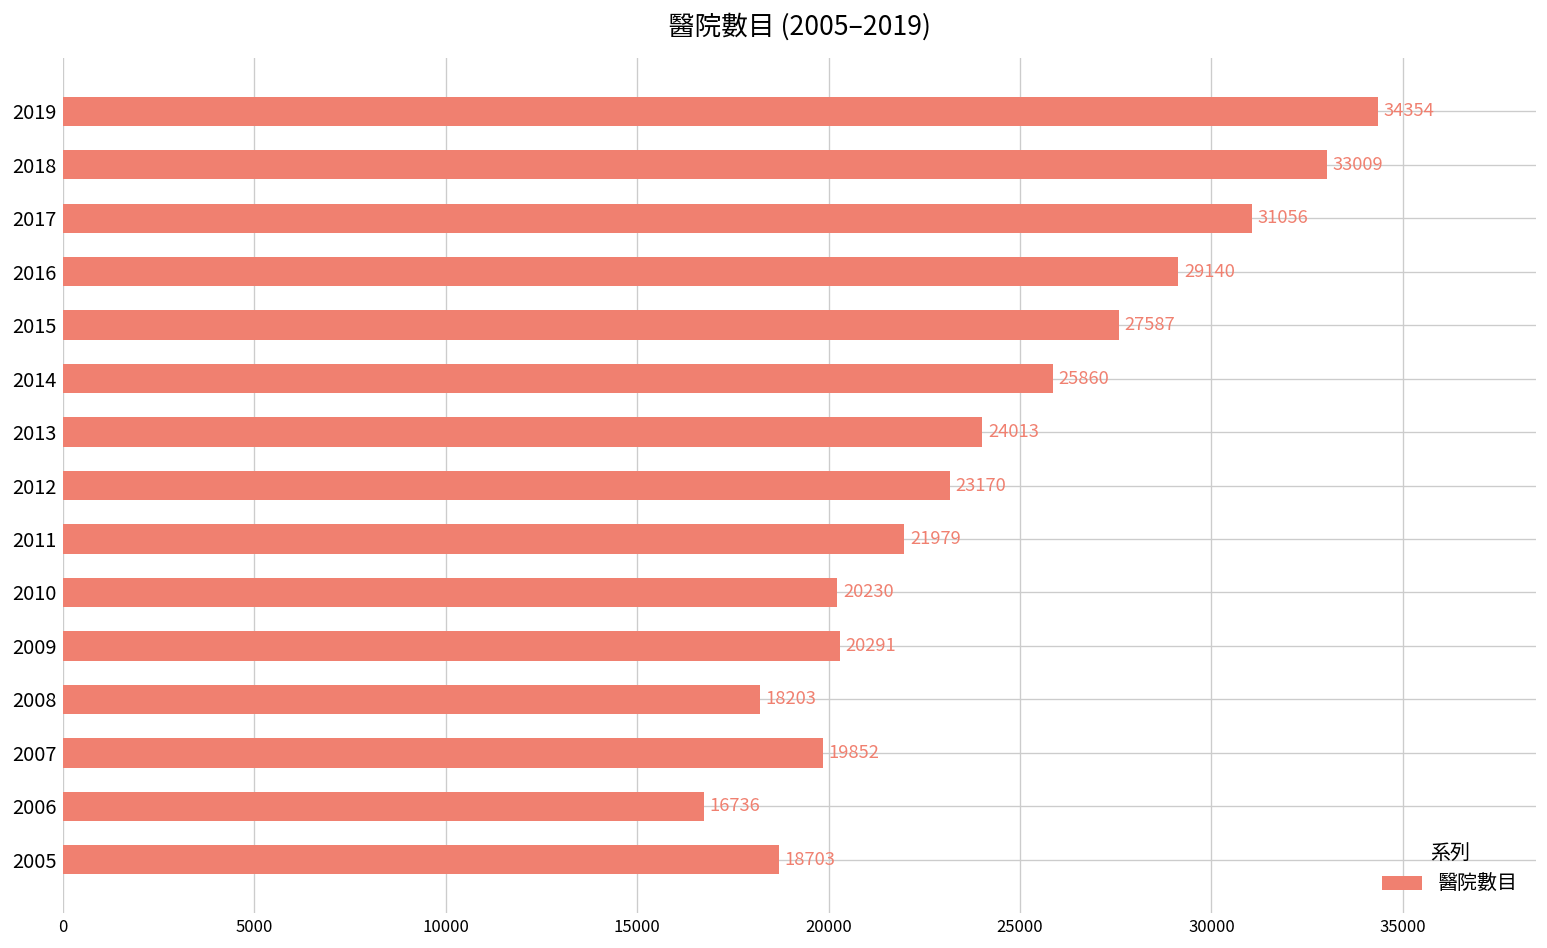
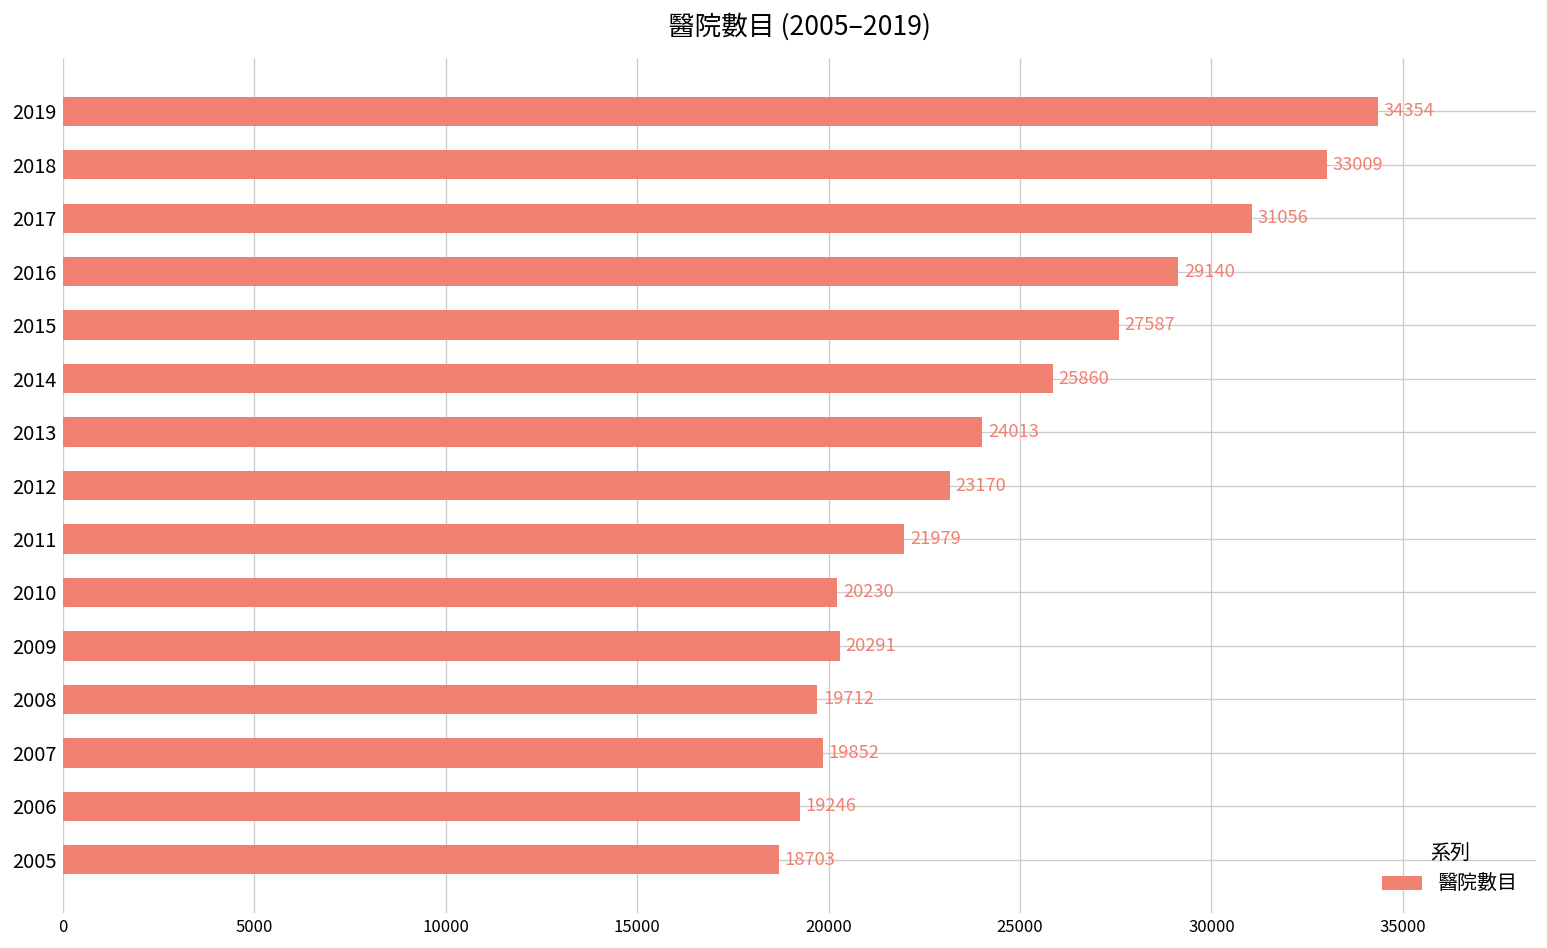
  {
    "2019": 34354,
    "2018": 33009,
    "2017": 31056,
    "2016": 29140,
    "2015": 27587,
    "2014": 25860,
    "2013": 24013,
    "2012": 23170,
    "2011": 21979,
    "2010": 20230,
    "2009": 20291,
-   "2008": 18203,
+   "2008": 19712,
    "2007": 19852,
-   "2006": 16736,
+   "2006": 19246,
    "2005": 18703
  }
